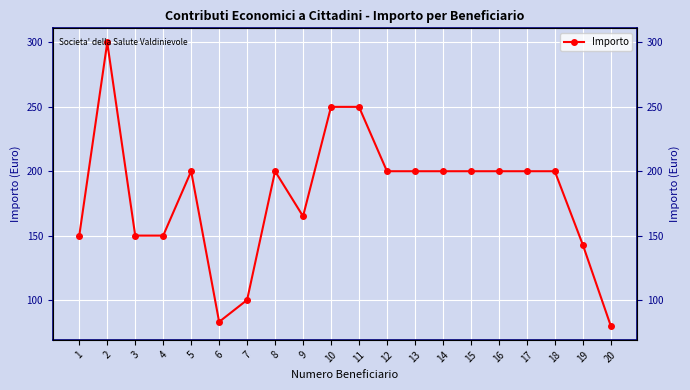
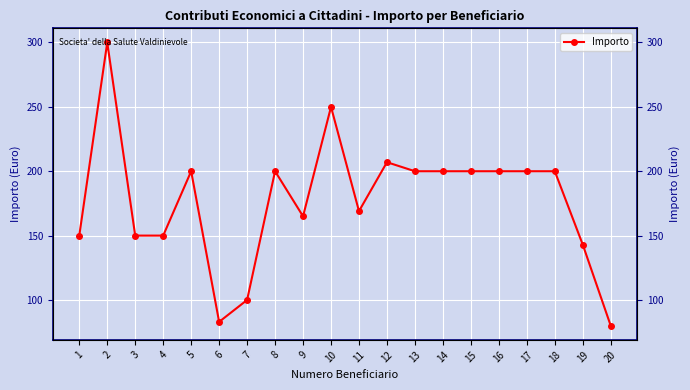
  {
    "1": 150,
    "2": 300,
    "3": 150,
    "4": 150,
    "5": 200,
    "6": 83,
    "7": 100,
    "8": 200,
    "9": 165,
    "10": 250,
-   "11": 250,
-   "12": 200,
+   "11": 169,
+   "12": 207,
    "13": 200,
    "14": 200,
    "15": 200,
    "16": 200,
    "17": 200,
    "18": 200,
    "19": 143,
    "20": 80
  }
